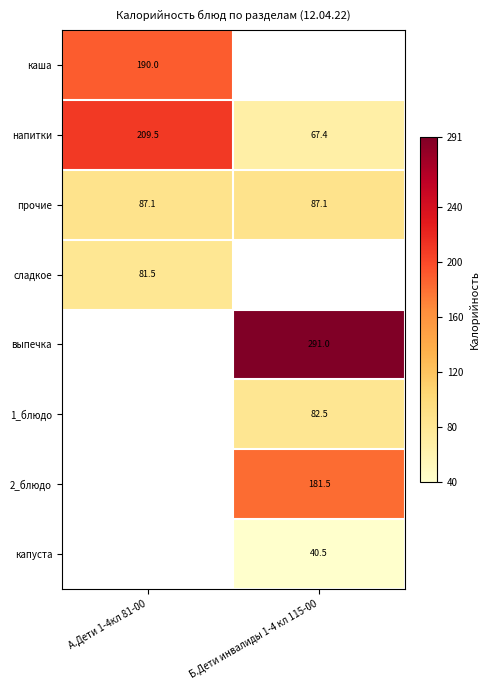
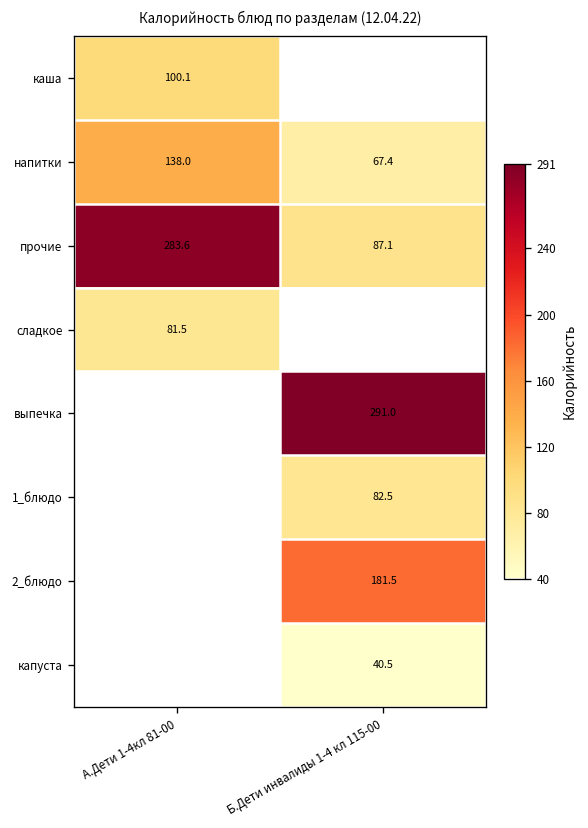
  {
    "каша": {
-     "А.Дети 1-4кл 81-00": 190.0
+     "А.Дети 1-4кл 81-00": 100.1
    },
    "напитки": {
-     "А.Дети 1-4кл 81-00": 209.5,
+     "А.Дети 1-4кл 81-00": 138.0,
      "Б.Дети инвалиды 1-4 кл 115-00": 67.4
    },
    "прочие": {
-     "А.Дети 1-4кл 81-00": 87.1,
+     "А.Дети 1-4кл 81-00": 283.6,
      "Б.Дети инвалиды 1-4 кл 115-00": 87.1
    },
    "сладкое": {
      "А.Дети 1-4кл 81-00": 81.5
    },
    "выпечка": {
      "Б.Дети инвалиды 1-4 кл 115-00": 291.0
    },
    "1_блюдо": {
      "Б.Дети инвалиды 1-4 кл 115-00": 82.5
    },
    "2_блюдо": {
      "Б.Дети инвалиды 1-4 кл 115-00": 181.5
    },
    "капуста": {
      "Б.Дети инвалиды 1-4 кл 115-00": 40.5
    }
  }
